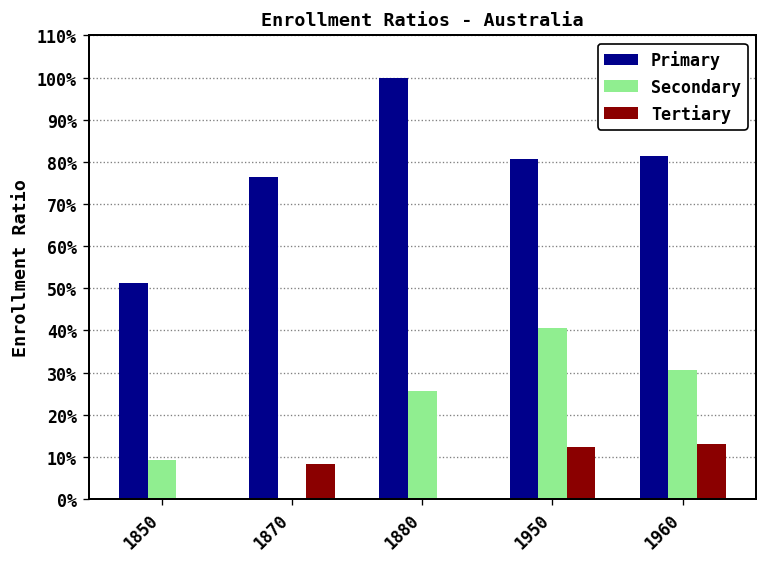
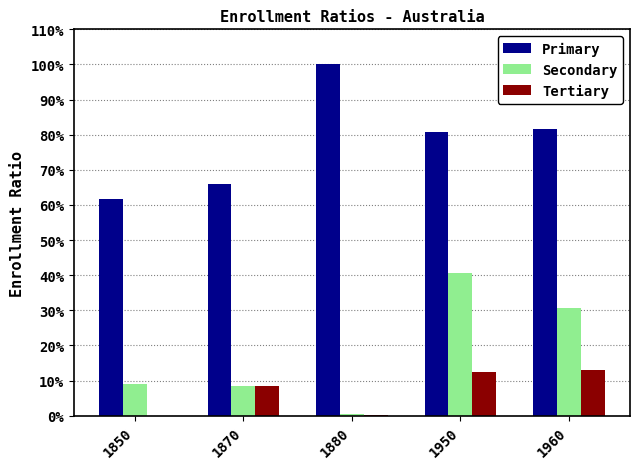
  {
    "Primary": {
-     "1850": "51%",
-     "1870": "76%",
+     "1850": "62%",
+     "1870": "66%",
      "1880": "100%",
      "1950": "81%",
      "1960": "82%"
    },
    "Secondary": {
      "1850": "9%",
-     "1870": "0%",
-     "1880": "26%",
+     "1870": "9%",
+     "1880": "0%",
      "1950": "41%",
      "1960": "31%"
    },
    "Tertiary": {
      "1850": "0%",
      "1870": "8%",
      "1950": "12%",
      "1960": "13%"
    }
  }
